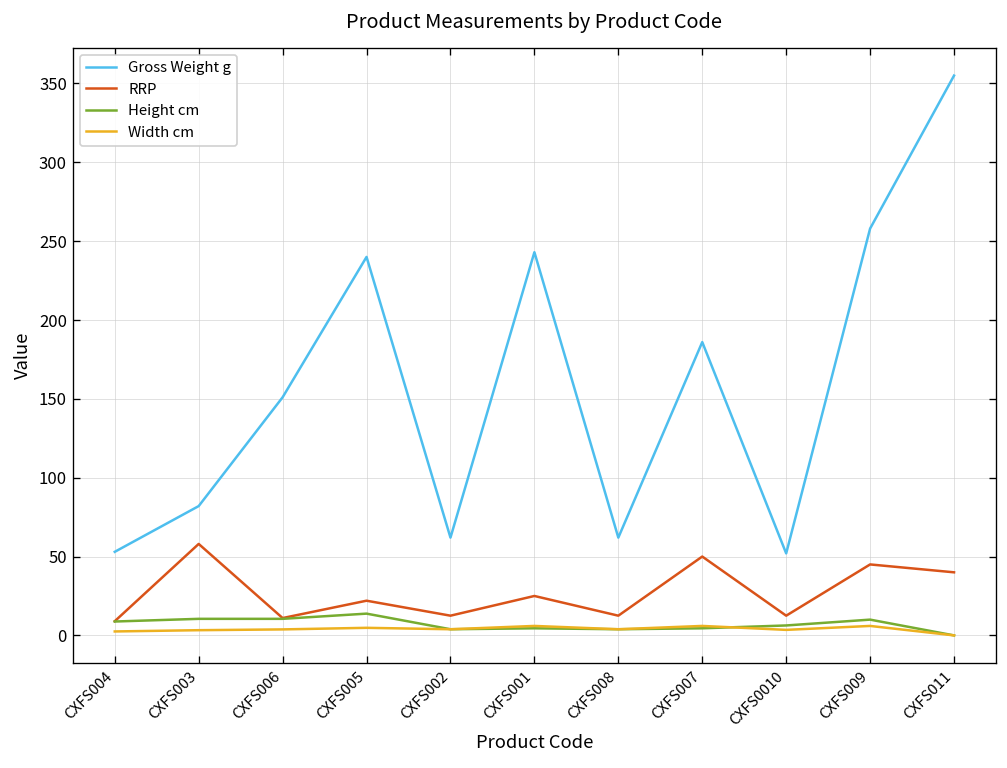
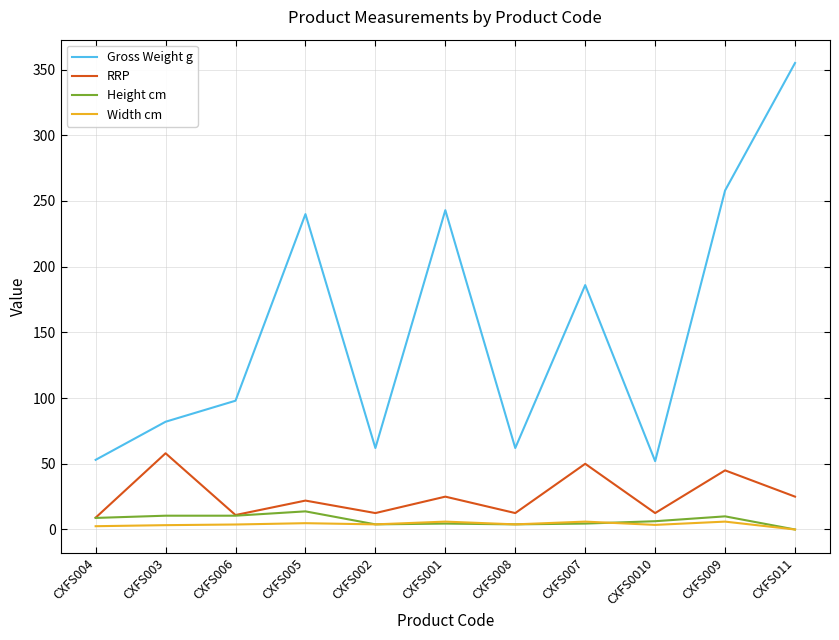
  {
    "Gross Weight g": {
      "CXFS004": 53,
      "CXFS003": 82,
-     "CXFS006": 151,
+     "CXFS006": 98,
      "CXFS005": 240,
      "CXFS002": 62,
      "CXFS001": 243,
      "CXFS008": 62,
      "CXFS007": 186,
      "CXFS0010": 52,
      "CXFS009": 258,
      "CXFS011": 355
    },
    "RRP": {
      "CXFS003": 58,
      "CXFS005": 22,
      "CXFS002": 13,
      "CXFS001": 25,
      "CXFS008": 13,
      "CXFS007": 50,
      "CXFS0010": 13,
      "CXFS009": 45,
-     "CXFS011": 40
+     "CXFS011": 25
    },
    "Height cm": {
      "CXFS003": 11,
      "CXFS005": 14,
      "CXFS0010": 6,
      "CXFS009": 10
    },
    "Width cm": {
      "CXFS004": 3,
      "CXFS003": 3,
      "CXFS006": 4,
      "CXFS005": 5,
      "CXFS0010": 4,
      "CXFS009": 6
    }
  }
